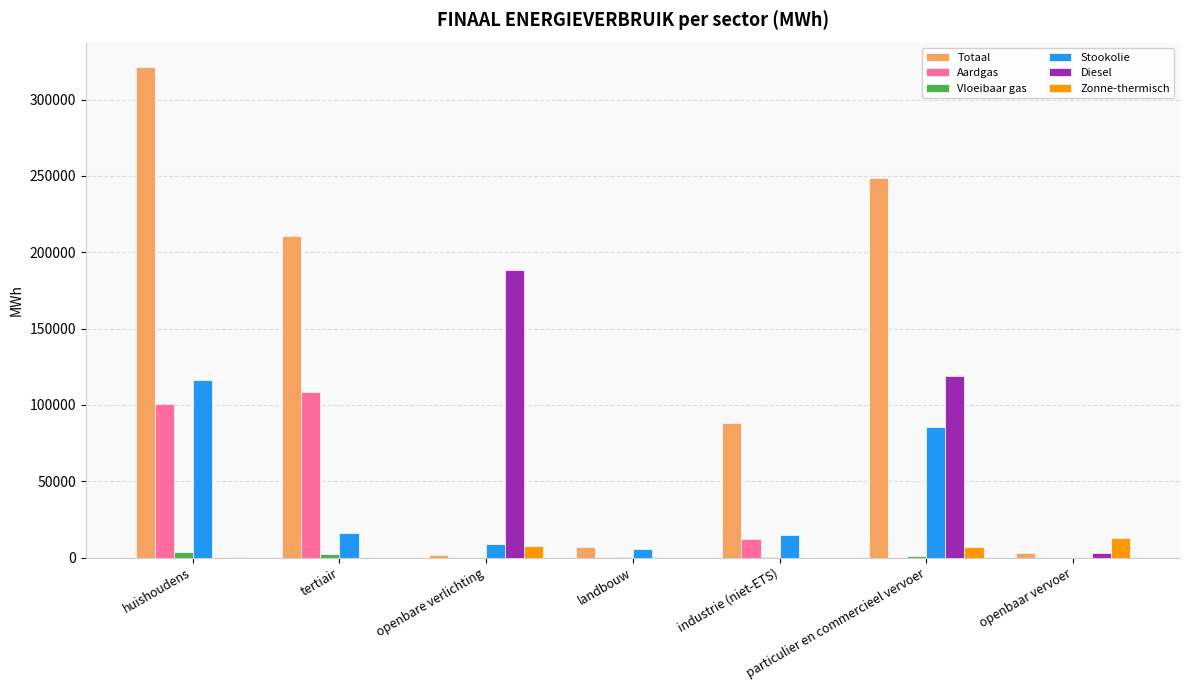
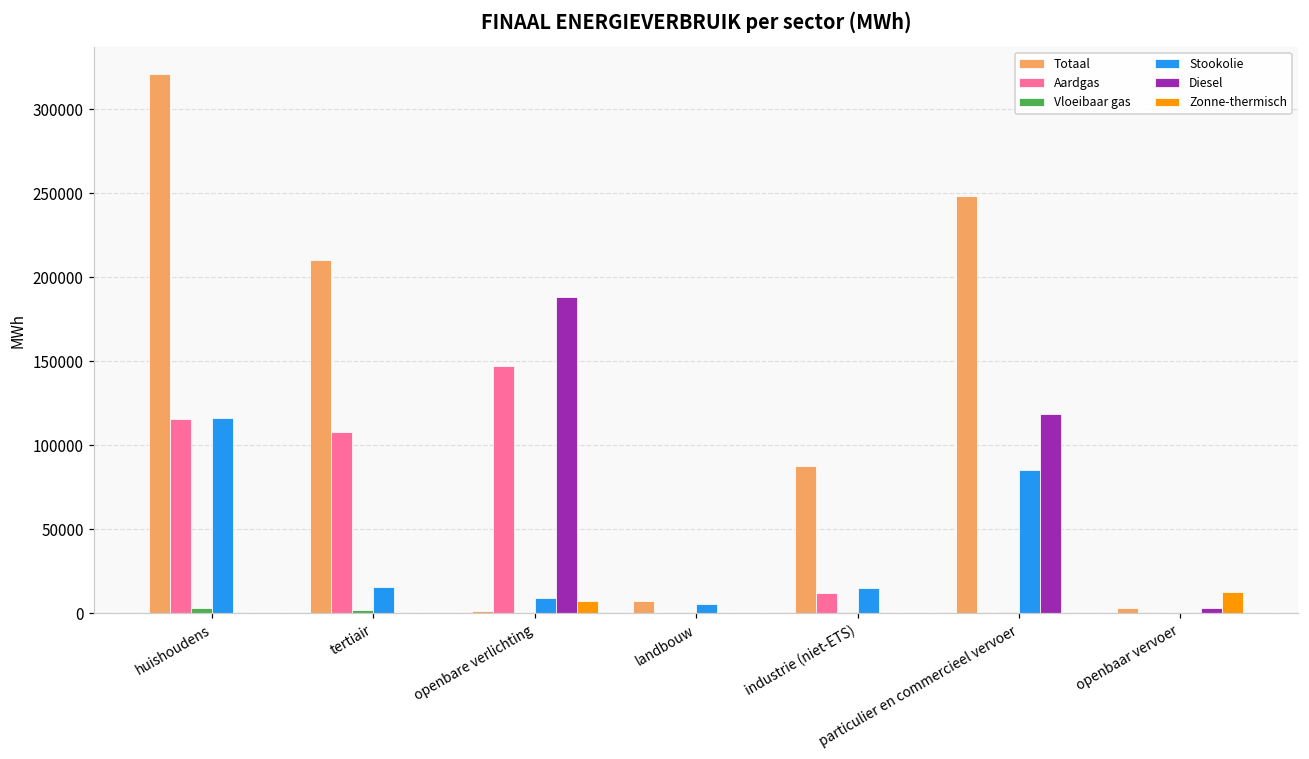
  {
    "Totaal": {
      "huishoudens": 321000,
      "tertiair": 210000,
      "landbouw": 7000,
      "industrie (niet-ETS)": 88000,
      "particulier en commercieel vervoer": 249000,
      "openbaar vervoer": 3000
    },
    "Aardgas": {
-     "huishoudens": 101000,
+     "huishoudens": 116000,
      "tertiair": 108000,
-     "openbare verlichting": 0,
+     "openbare verlichting": 147000,
      "industrie (niet-ETS)": 12000,
      "openbaar vervoer": 0
    },
    "Vloeibaar gas": {
      "huishoudens": 3000,
      "tertiair": 2000,
      "openbare verlichting": 0,
      "openbaar vervoer": 0
    },
    "Stookolie": {
      "huishoudens": 116000,
      "tertiair": 16000,
      "openbare verlichting": 9000,
      "landbouw": 6000,
      "industrie (niet-ETS)": 15000,
      "particulier en commercieel vervoer": 86000,
      "openbaar vervoer": 0
    },
    "Diesel": {
      "huishoudens": 0,
      "tertiair": 0,
      "openbare verlichting": 189000,
      "landbouw": 0,
      "industrie (niet-ETS)": 0,
      "particulier en commercieel vervoer": 119000,
      "openbaar vervoer": 3000
    },
    "Zonne-thermisch": {
      "openbare verlichting": 7000,
      "landbouw": 0,
      "industrie (niet-ETS)": 0,
-     "particulier en commercieel vervoer": 7000,
+     "particulier en commercieel vervoer": 0,
      "openbaar vervoer": 13000
    }
  }
